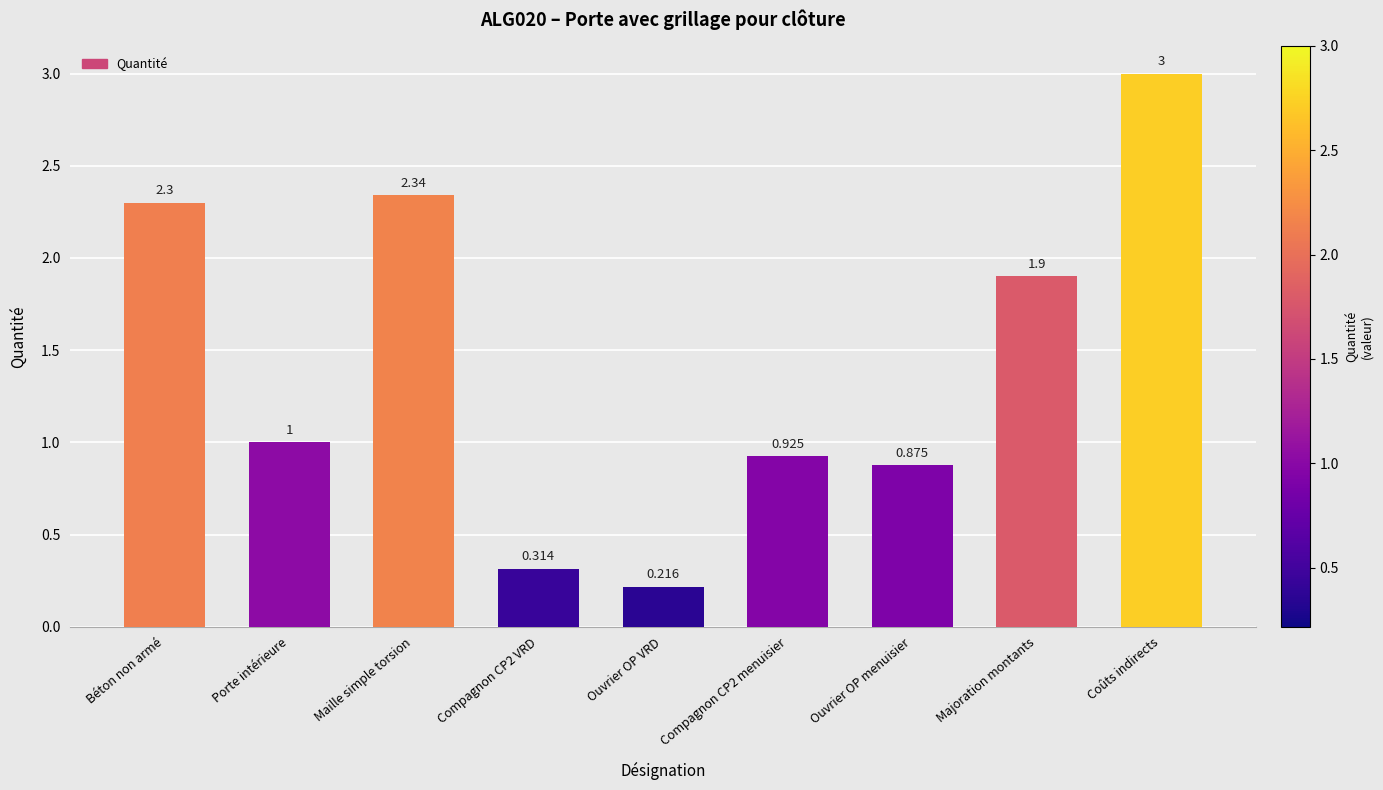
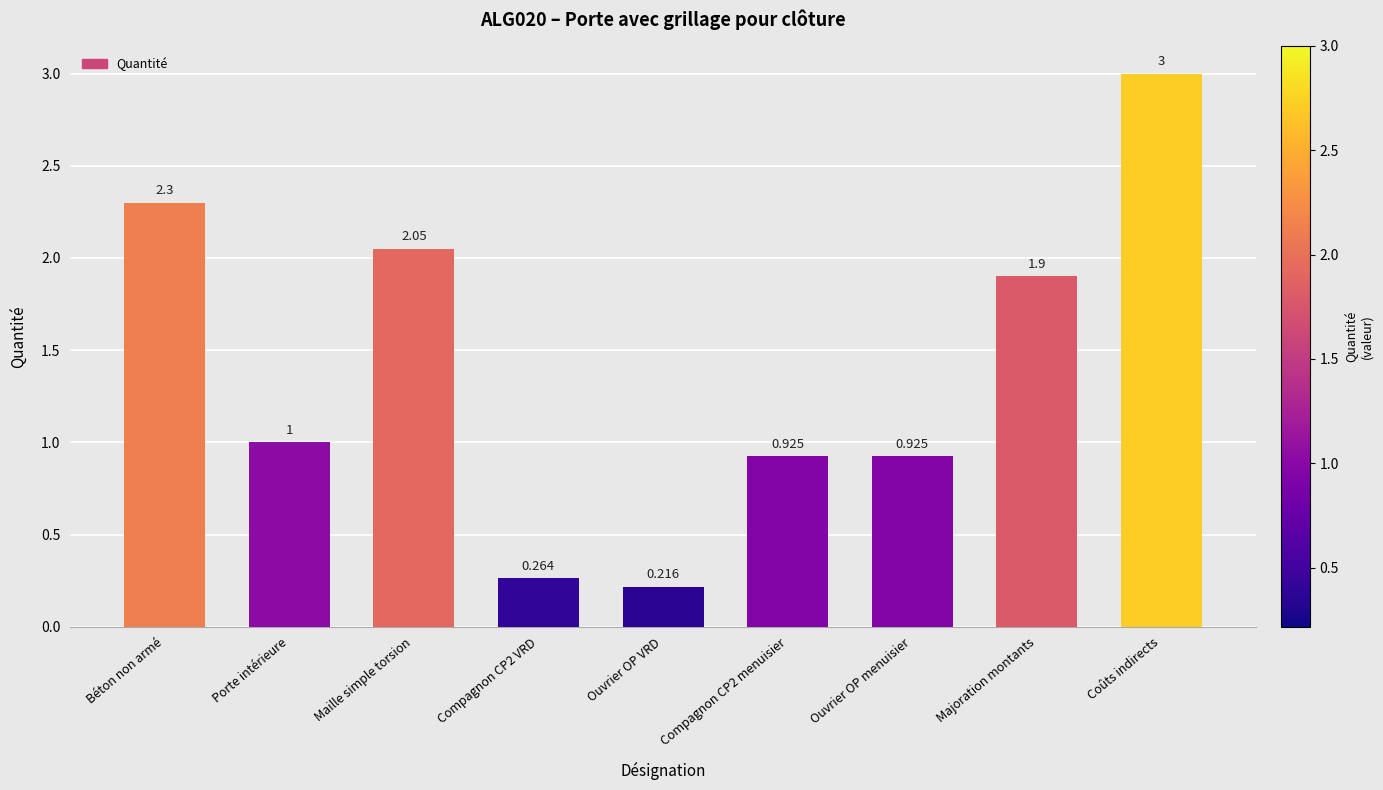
  {
    "Béton non armé": 2.3,
    "Porte intérieure": 1,
-   "Maille simple torsion": 2.34,
-   "Compagnon CP2 VRD": 0.314,
+   "Maille simple torsion": 2.05,
+   "Compagnon CP2 VRD": 0.264,
    "Ouvrier OP VRD": 0.216,
    "Compagnon CP2 menuisier": 0.925,
-   "Ouvrier OP menuisier": 0.875,
+   "Ouvrier OP menuisier": 0.925,
    "Majoration montants": 1.9,
    "Coûts indirects": 3
  }
